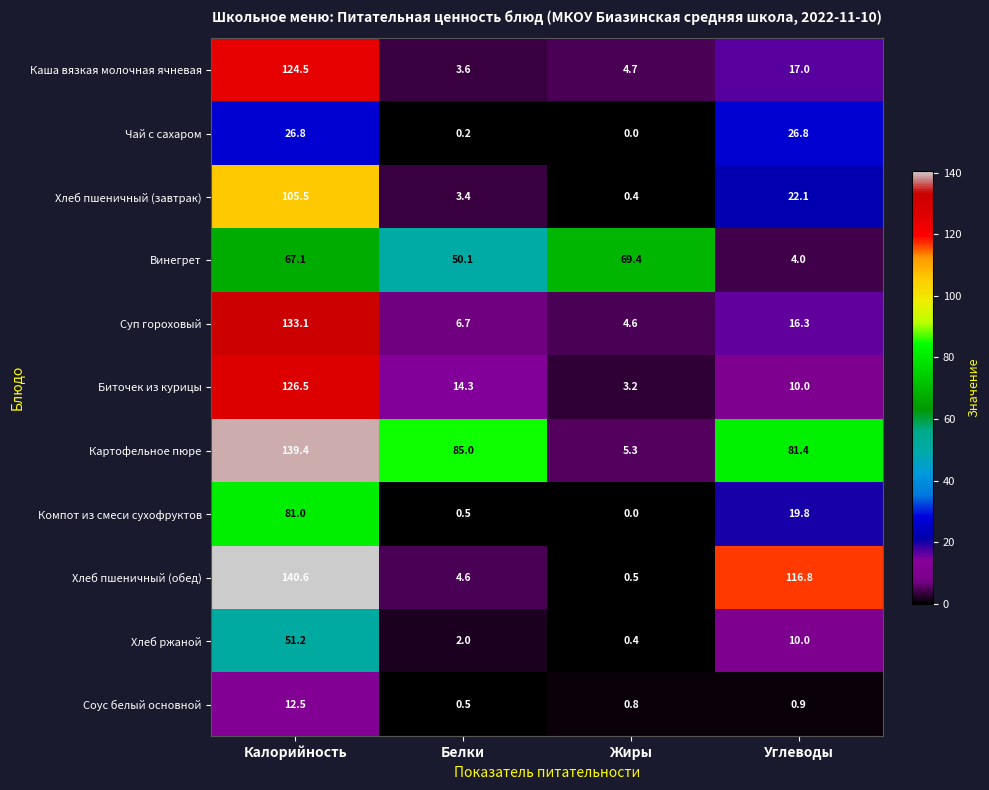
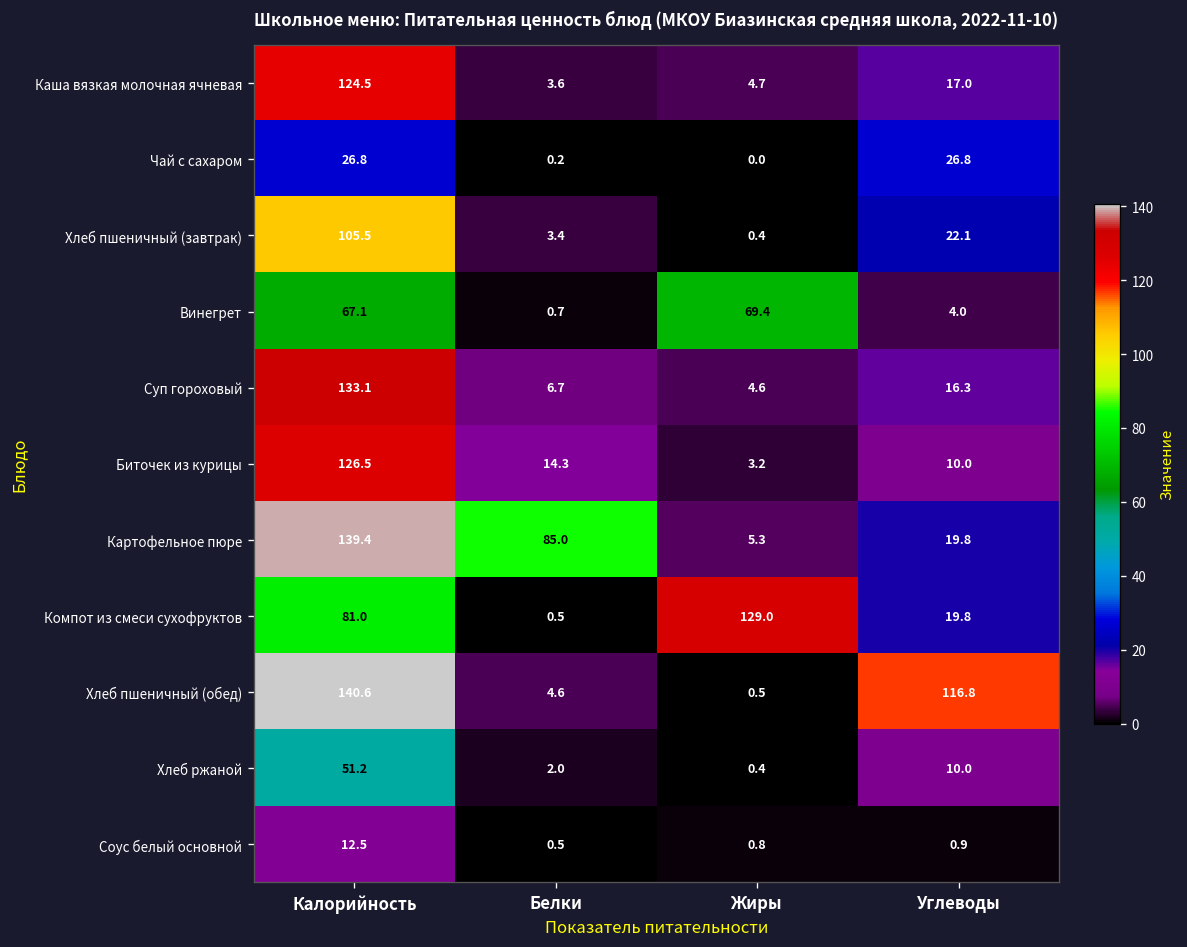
  {
    "Каша вязкая молочная ячневая": {
      "Калорийность": 124.5,
      "Белки": 3.6,
      "Жиры": 4.7,
      "Углеводы": 17.0
    },
    "Чай с сахаром": {
      "Калорийность": 26.8,
      "Белки": 0.2,
      "Жиры": 0.0,
      "Углеводы": 26.8
    },
    "Хлеб пшеничный (завтрак)": {
      "Калорийность": 105.5,
      "Белки": 3.4,
      "Жиры": 0.4,
      "Углеводы": 22.1
    },
    "Винегрет": {
      "Калорийность": 67.1,
-     "Белки": 50.1,
+     "Белки": 0.7,
      "Жиры": 69.4,
      "Углеводы": 4.0
    },
    "Суп гороховый": {
      "Калорийность": 133.1,
      "Белки": 6.7,
      "Жиры": 4.6,
      "Углеводы": 16.3
    },
    "Биточек из курицы": {
      "Калорийность": 126.5,
      "Белки": 14.3,
      "Жиры": 3.2,
      "Углеводы": 10.0
    },
    "Картофельное пюре": {
      "Калорийность": 139.4,
      "Белки": 85.0,
      "Жиры": 5.3,
-     "Углеводы": 81.4
+     "Углеводы": 19.8
    },
    "Компот из смеси сухофруктов": {
      "Калорийность": 81.0,
      "Белки": 0.5,
-     "Жиры": 0.0,
+     "Жиры": 129.0,
      "Углеводы": 19.8
    },
    "Хлеб пшеничный (обед)": {
      "Калорийность": 140.6,
      "Белки": 4.6,
      "Жиры": 0.5,
      "Углеводы": 116.8
    },
    "Хлеб ржаной": {
      "Калорийность": 51.2,
      "Белки": 2.0,
      "Жиры": 0.4,
      "Углеводы": 10.0
    },
    "Соус белый основной": {
      "Калорийность": 12.5,
      "Белки": 0.5,
      "Жиры": 0.8,
      "Углеводы": 0.9
    }
  }
